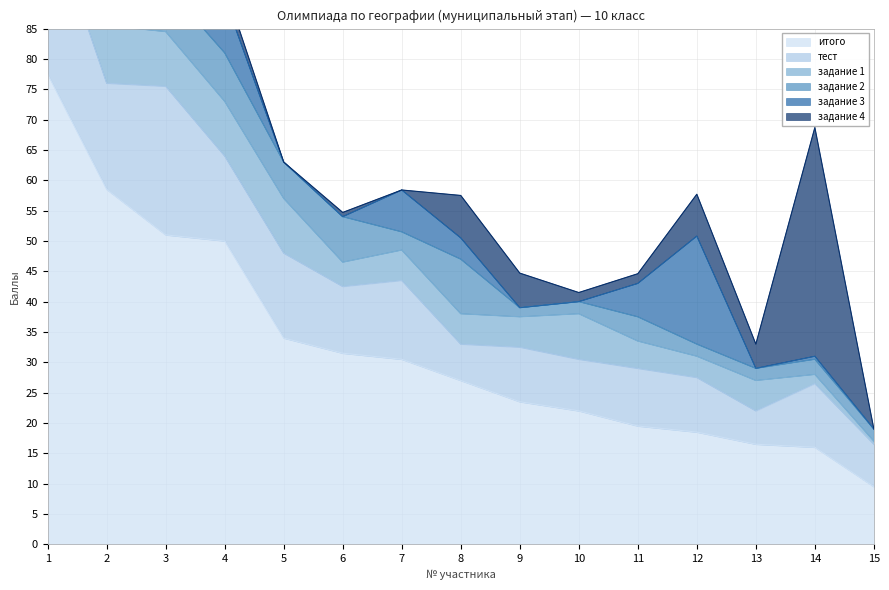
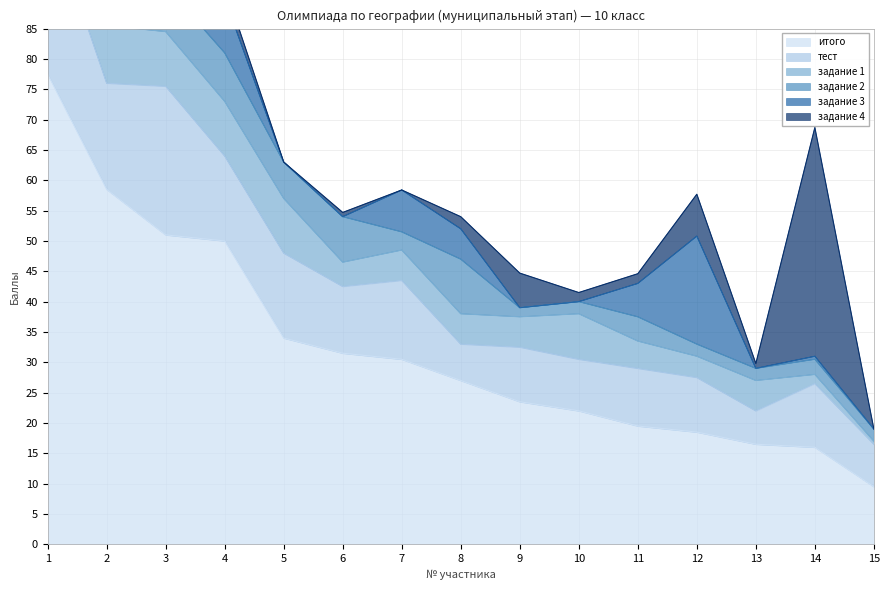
  {
    "задание 3": {
-     "8": 4,
+     "8": 5,
      "11": 6,
      "12": 18,
      "14": 1
    },
    "задание 4": {
      "6": 1,
-     "8": 7,
+     "8": 2,
      "9": 6,
      "10": 2,
      "11": 2,
      "12": 7,
-     "13": 4,
+     "13": 1,
      "14": 38
    }
  }
